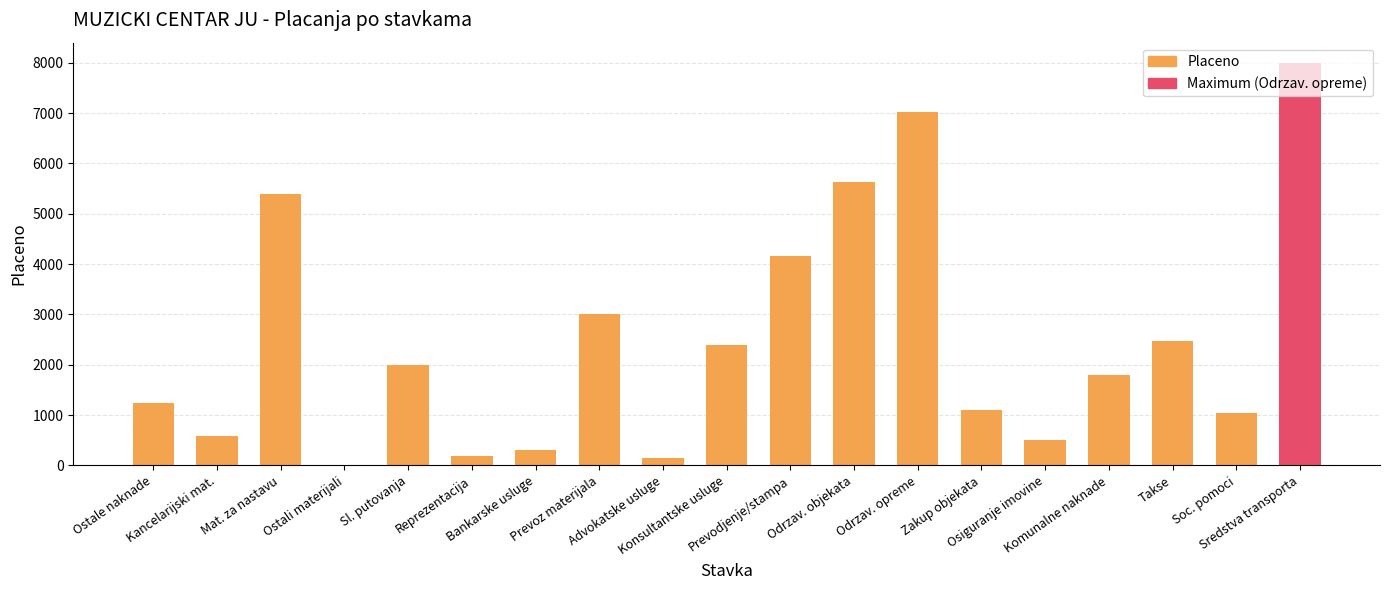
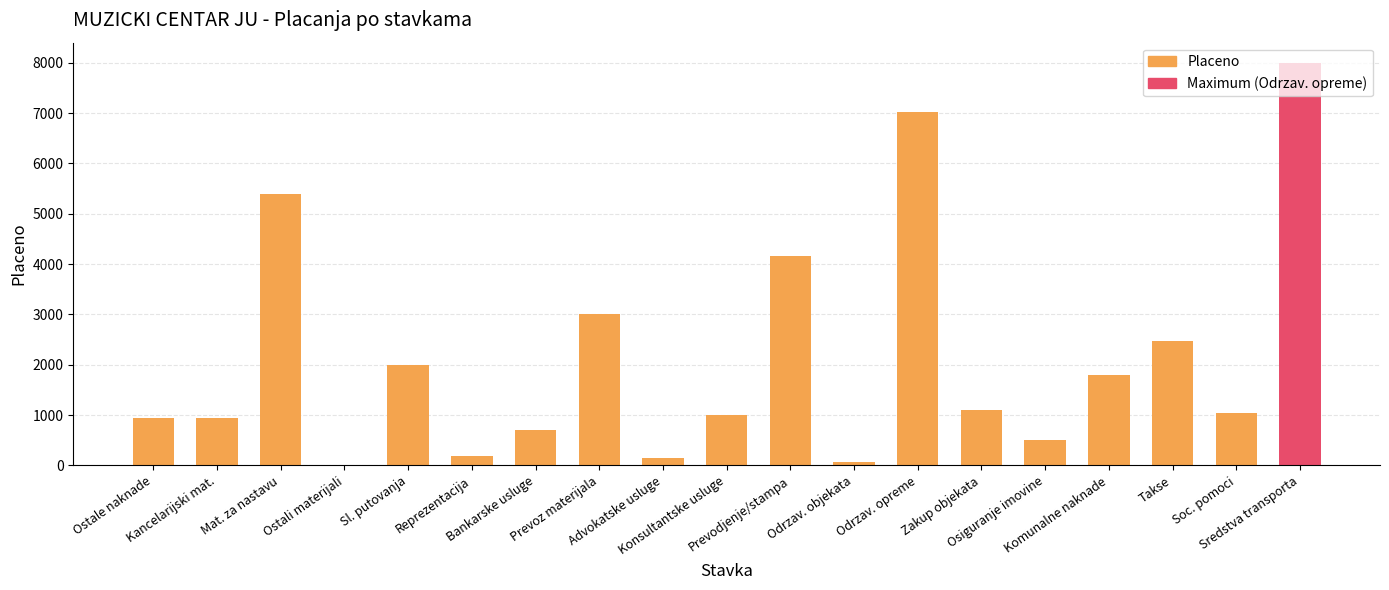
  {
-   "Ostale naknade": 1300,
-   "Kancelarijski mat.": 600,
+   "Ostale naknade": 900,
+   "Kancelarijski mat.": 1000,
    "Mat. za nastavu": 5400,
    "Sl. putovanja": 2000,
    "Reprezentacija": 200,
-   "Bankarske usluge": 300,
+   "Bankarske usluge": 700,
    "Prevoz materijala": 3000,
    "Advokatske usluge": 100,
-   "Konsultantske usluge": 2400,
+   "Konsultantske usluge": 1000,
    "Prevodjenje/stampa": 4200,
-   "Odrzav. objekata": 5600,
+   "Odrzav. objekata": 100,
    "Odrzav. opreme": 7000,
    "Zakup objekata": 1100,
    "Osiguranje imovine": 500,
    "Komunalne naknade": 1800,
    "Takse": 2500,
    "Soc. pomoci": 1100
  }
